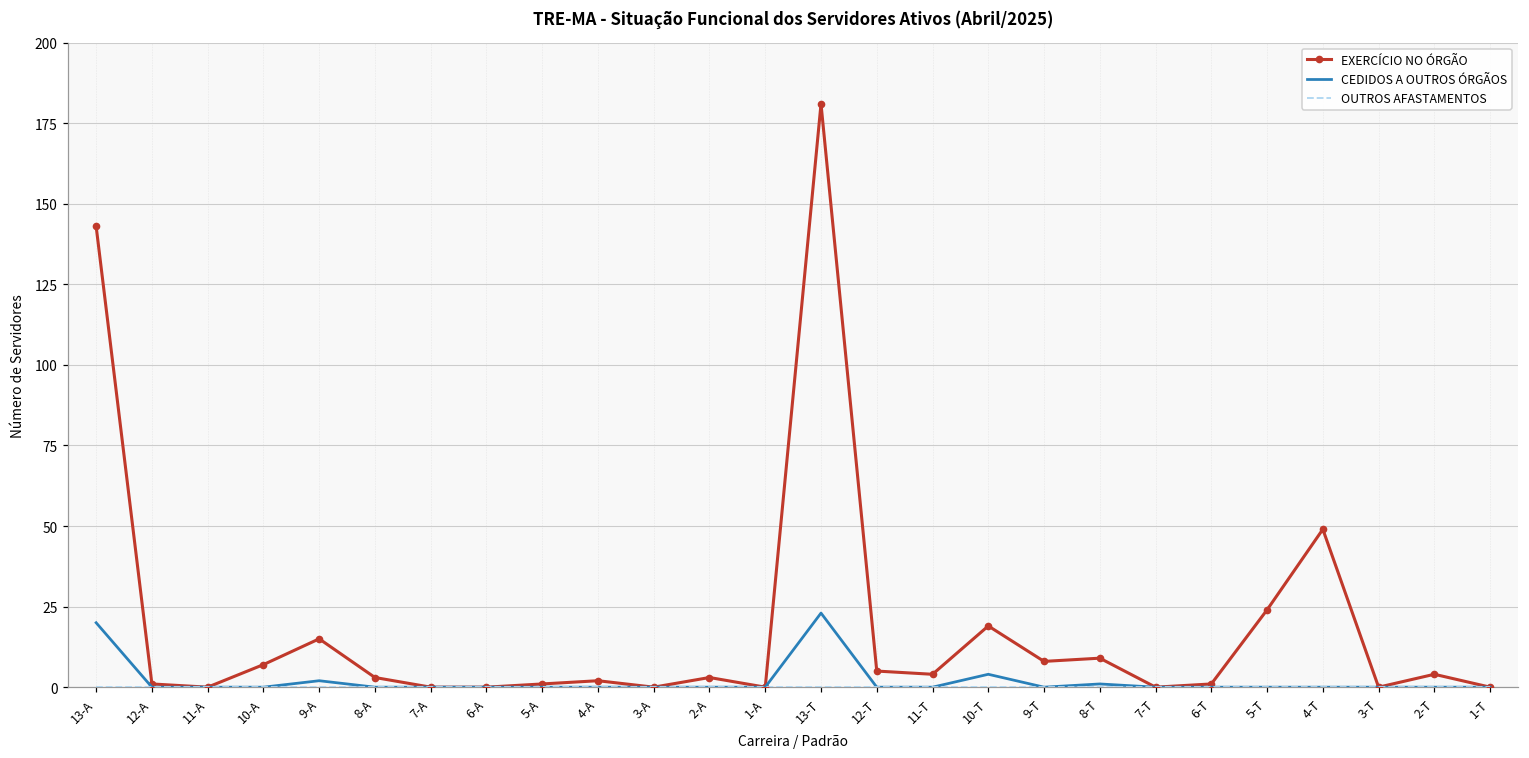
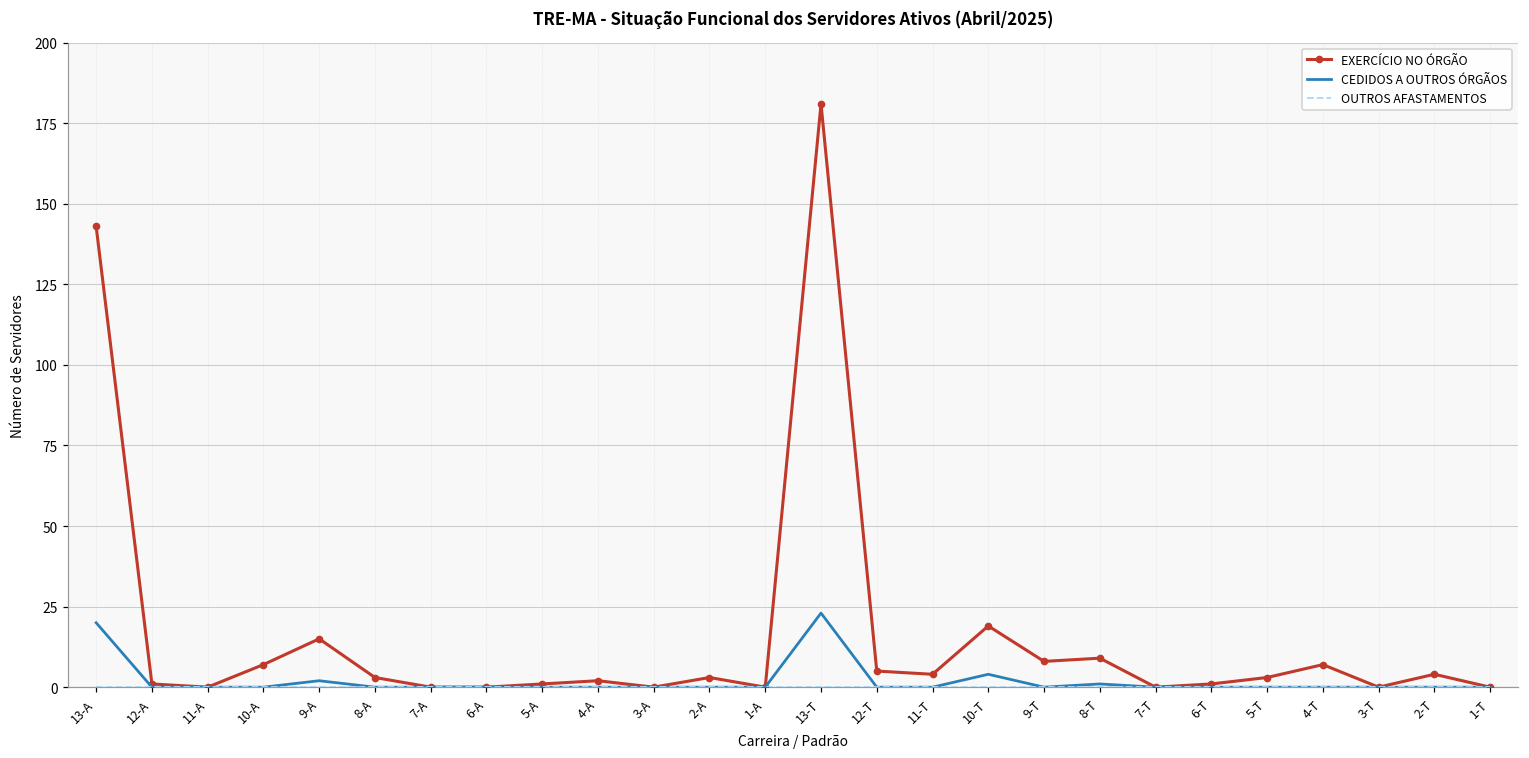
  {
    "EXERCÍCIO NO ÓRGÃO": {
      "13-A": 143,
      "12-A": 1,
      "10-A": 7,
      "9-A": 15,
      "8-A": 3,
      "5-A": 1,
      "4-A": 2,
      "2-A": 3,
      "13-T": 181,
      "12-T": 5,
      "11-T": 4,
      "10-T": 19,
      "9-T": 8,
      "8-T": 9,
      "6-T": 1,
-     "5-T": 24,
-     "4-T": 49,
+     "5-T": 3,
+     "4-T": 7,
      "2-T": 4
    },
    "CEDIDOS A OUTROS ÓRGÃOS": {
      "13-A": 20,
      "9-A": 2,
      "13-T": 23,
      "10-T": 4,
      "8-T": 1
    },
    "OUTROS AFASTAMENTOS": {
      "13-A": 0,
      "9-A": 0,
      "13-T": 0,
      "10-T": 0,
      "8-T": 0
    }
  }
